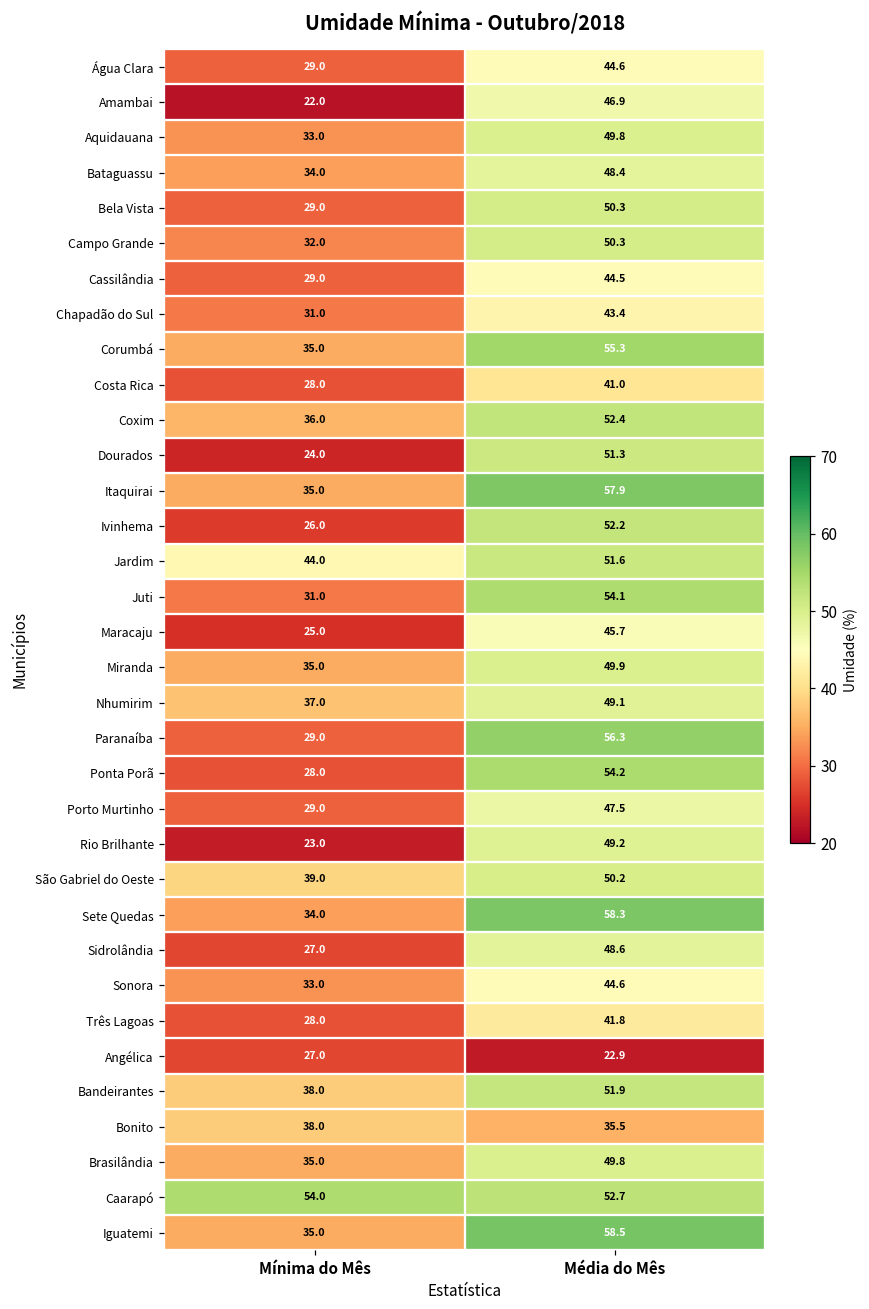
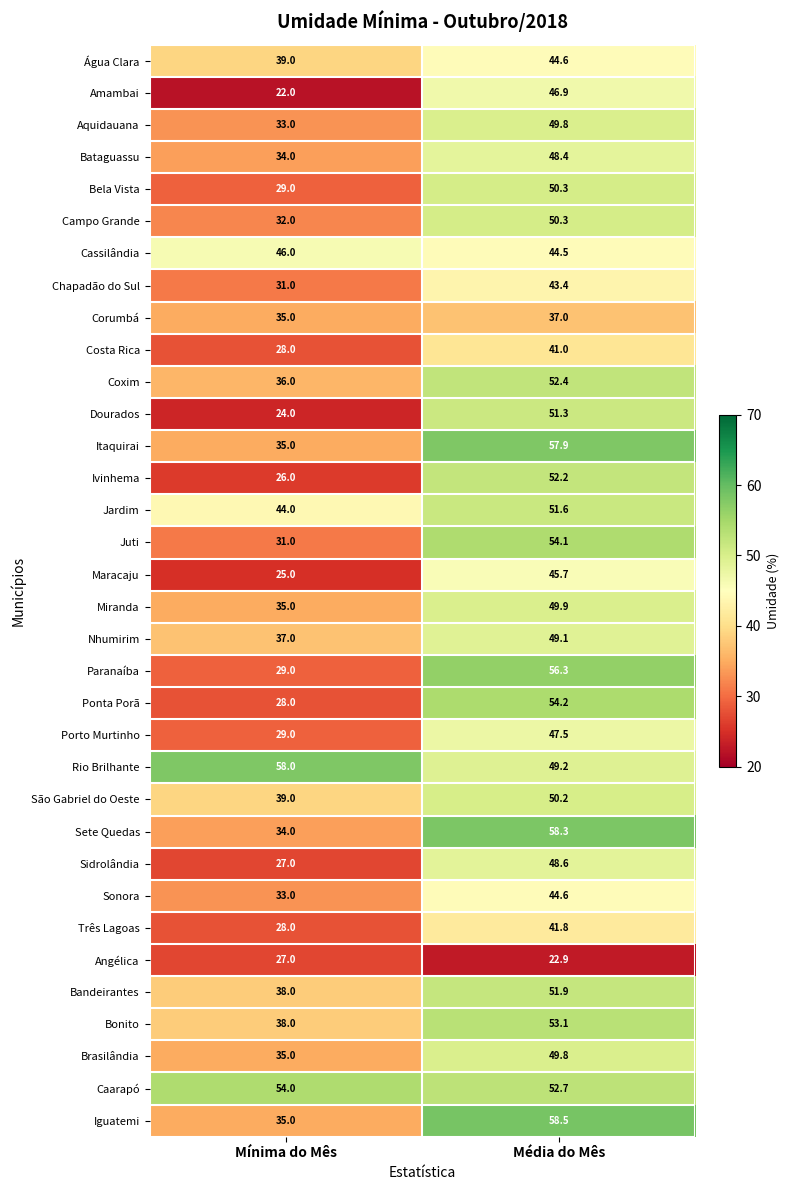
  {
    "Água Clara": {
-     "Mínima do Mês": 29.0,
+     "Mínima do Mês": 39.0,
      "Média do Mês": 44.6
    },
    "Amambai": {
      "Mínima do Mês": 22.0,
      "Média do Mês": 46.9
    },
    "Aquidauana": {
      "Mínima do Mês": 33.0,
      "Média do Mês": 49.8
    },
    "Bataguassu": {
      "Mínima do Mês": 34.0,
      "Média do Mês": 48.4
    },
    "Bela Vista": {
      "Mínima do Mês": 29.0,
      "Média do Mês": 50.3
    },
    "Campo Grande": {
      "Mínima do Mês": 32.0,
      "Média do Mês": 50.3
    },
    "Cassilândia": {
-     "Mínima do Mês": 29.0,
+     "Mínima do Mês": 46.0,
      "Média do Mês": 44.5
    },
    "Chapadão do Sul": {
      "Mínima do Mês": 31.0,
      "Média do Mês": 43.4
    },
    "Corumbá": {
      "Mínima do Mês": 35.0,
-     "Média do Mês": 55.3
+     "Média do Mês": 37.0
    },
    "Costa Rica": {
      "Mínima do Mês": 28.0,
      "Média do Mês": 41.0
    },
    "Coxim": {
      "Mínima do Mês": 36.0,
      "Média do Mês": 52.4
    },
    "Dourados": {
      "Mínima do Mês": 24.0,
      "Média do Mês": 51.3
    },
    "Itaquirai": {
      "Mínima do Mês": 35.0,
      "Média do Mês": 57.9
    },
    "Ivinhema": {
      "Mínima do Mês": 26.0,
      "Média do Mês": 52.2
    },
    "Jardim": {
      "Mínima do Mês": 44.0,
      "Média do Mês": 51.6
    },
    "Juti": {
      "Mínima do Mês": 31.0,
      "Média do Mês": 54.1
    },
    "Maracaju": {
      "Mínima do Mês": 25.0,
      "Média do Mês": 45.7
    },
    "Miranda": {
      "Mínima do Mês": 35.0,
      "Média do Mês": 49.9
    },
    "Nhumirim": {
      "Mínima do Mês": 37.0,
      "Média do Mês": 49.1
    },
    "Paranaíba": {
      "Mínima do Mês": 29.0,
      "Média do Mês": 56.3
    },
    "Ponta Porã": {
      "Mínima do Mês": 28.0,
      "Média do Mês": 54.2
    },
    "Porto Murtinho": {
      "Mínima do Mês": 29.0,
      "Média do Mês": 47.5
    },
    "Rio Brilhante": {
-     "Mínima do Mês": 23.0,
+     "Mínima do Mês": 58.0,
      "Média do Mês": 49.2
    },
    "São Gabriel do Oeste": {
      "Mínima do Mês": 39.0,
      "Média do Mês": 50.2
    },
    "Sete Quedas": {
      "Mínima do Mês": 34.0,
      "Média do Mês": 58.3
    },
    "Sidrolândia": {
      "Mínima do Mês": 27.0,
      "Média do Mês": 48.6
    },
    "Sonora": {
      "Mínima do Mês": 33.0,
      "Média do Mês": 44.6
    },
    "Três Lagoas": {
      "Mínima do Mês": 28.0,
      "Média do Mês": 41.8
    },
    "Angélica": {
      "Mínima do Mês": 27.0,
      "Média do Mês": 22.9
    },
    "Bandeirantes": {
      "Mínima do Mês": 38.0,
      "Média do Mês": 51.9
    },
    "Bonito": {
      "Mínima do Mês": 38.0,
-     "Média do Mês": 35.5
+     "Média do Mês": 53.1
    },
    "Brasilândia": {
      "Mínima do Mês": 35.0,
      "Média do Mês": 49.8
    },
    "Caarapó": {
      "Mínima do Mês": 54.0,
      "Média do Mês": 52.7
    },
    "Iguatemi": {
      "Mínima do Mês": 35.0,
      "Média do Mês": 58.5
    }
  }
